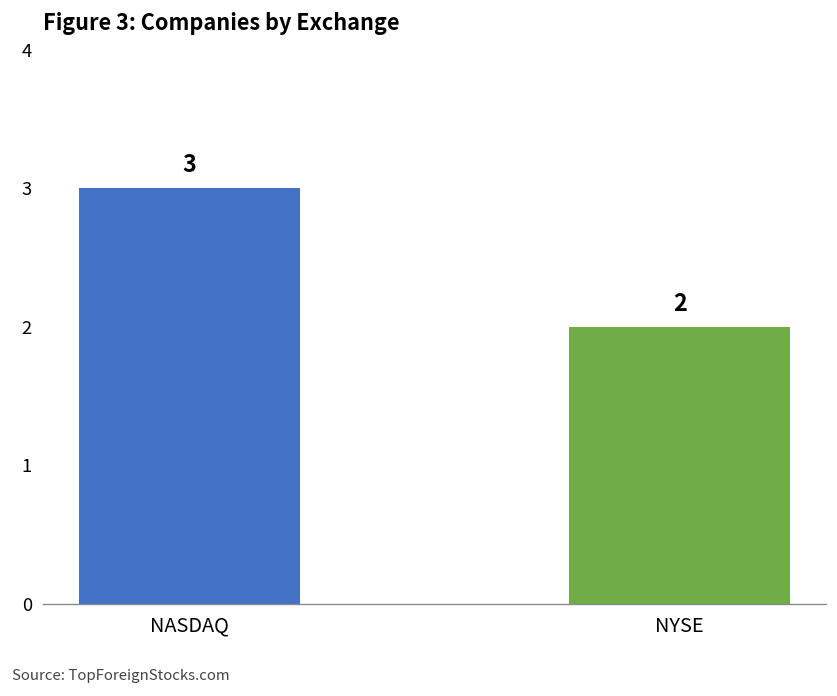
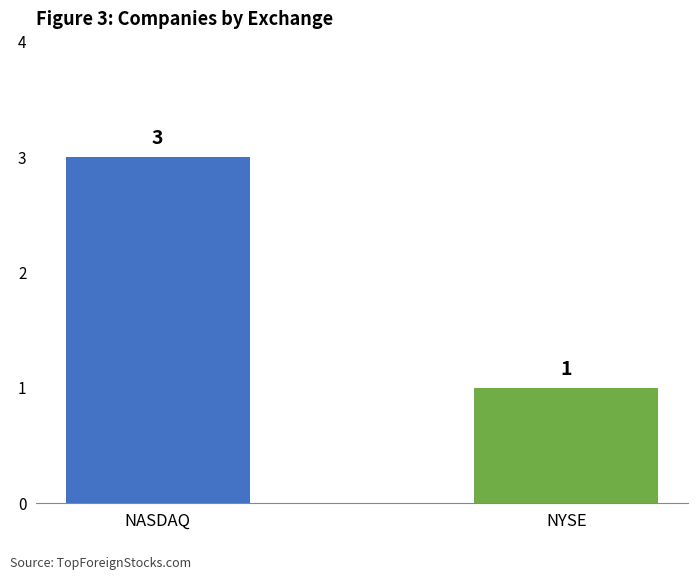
  {
    "NASDAQ": 3,
-   "NYSE": 2
+   "NYSE": 1
  }
